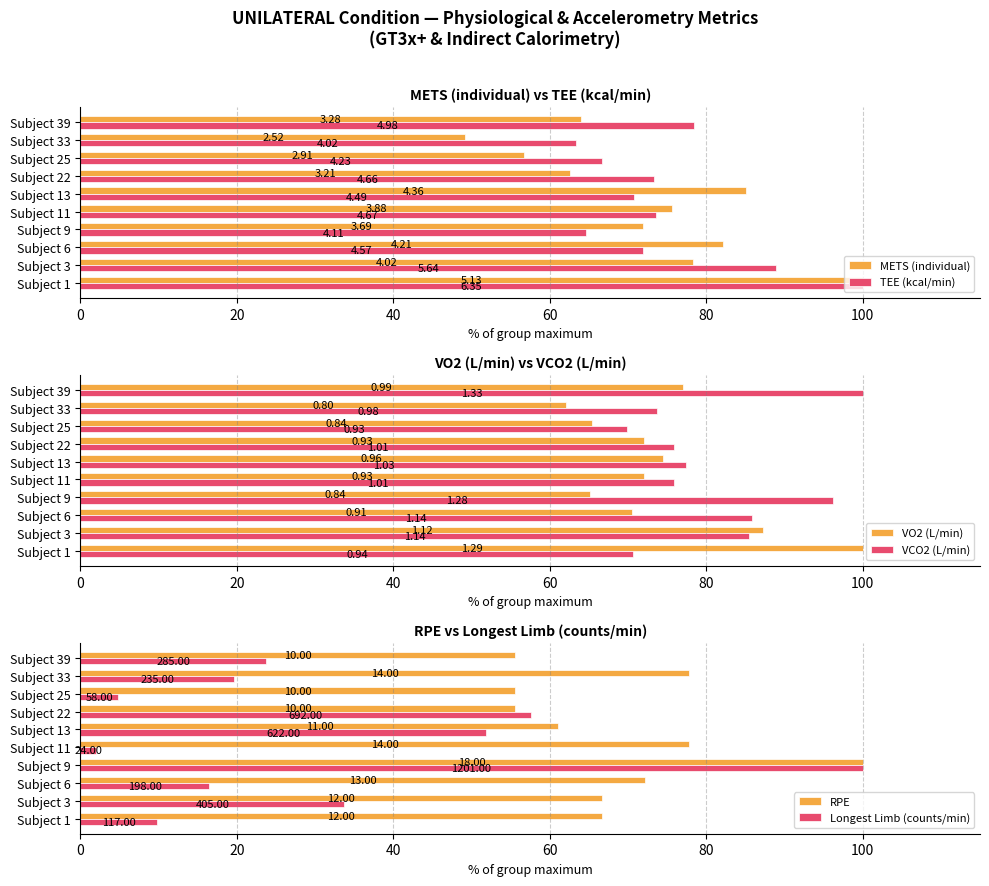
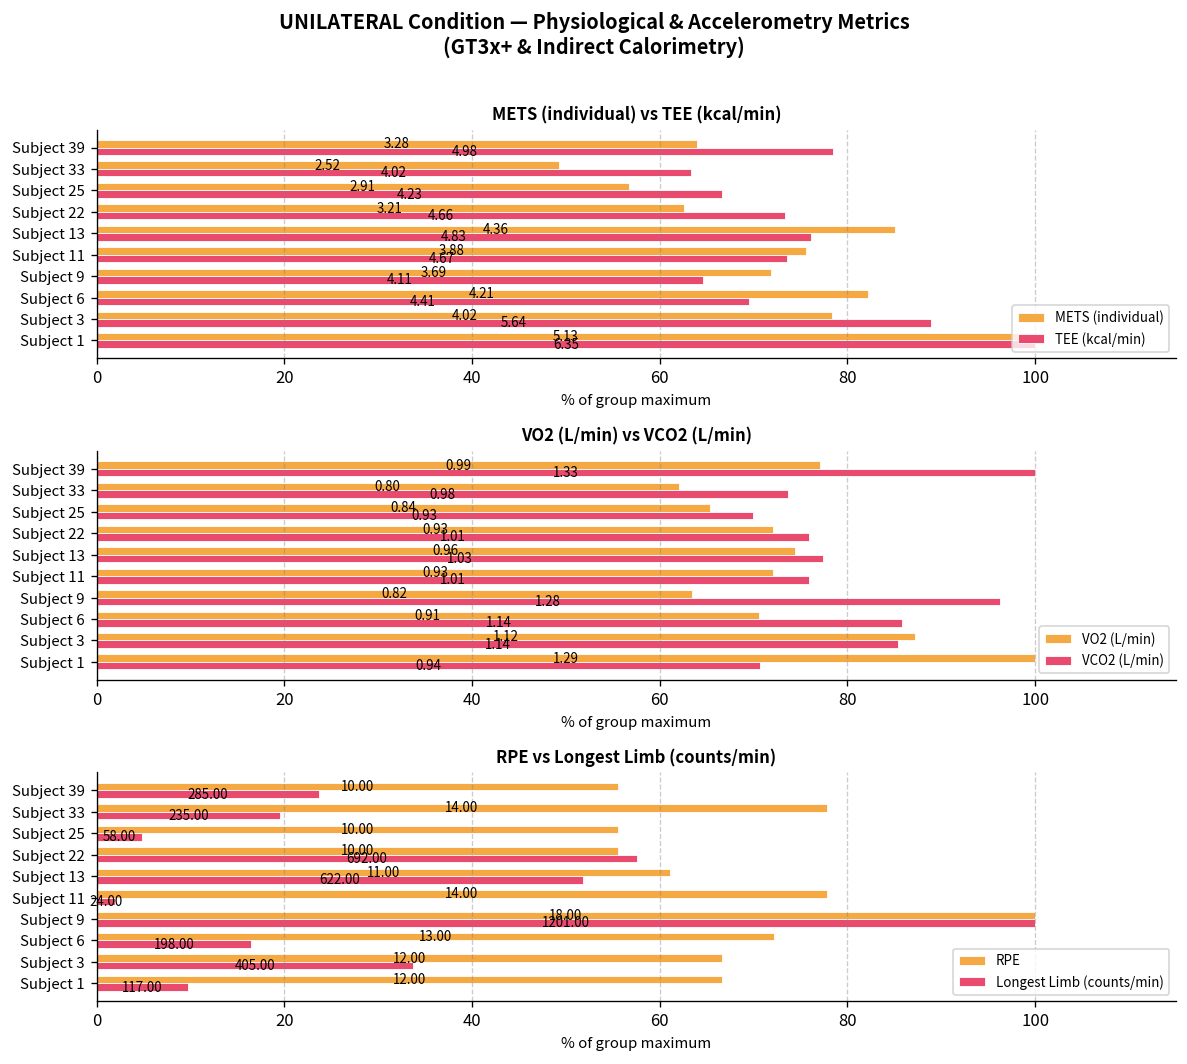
  {
    "METS (individual) vs TEE (kcal/min)": {
      "TEE (kcal/min)": {
-       "Subject 13": 4.49,
-       "Subject 6": 4.57
+       "Subject 13": 4.83,
+       "Subject 6": 4.41
      }
    },
    "VO2 (L/min) vs VCO2 (L/min)": {
      "VO2 (L/min)": {
-       "Subject 9": 0.84
+       "Subject 9": 0.82
      }
    }
  }
